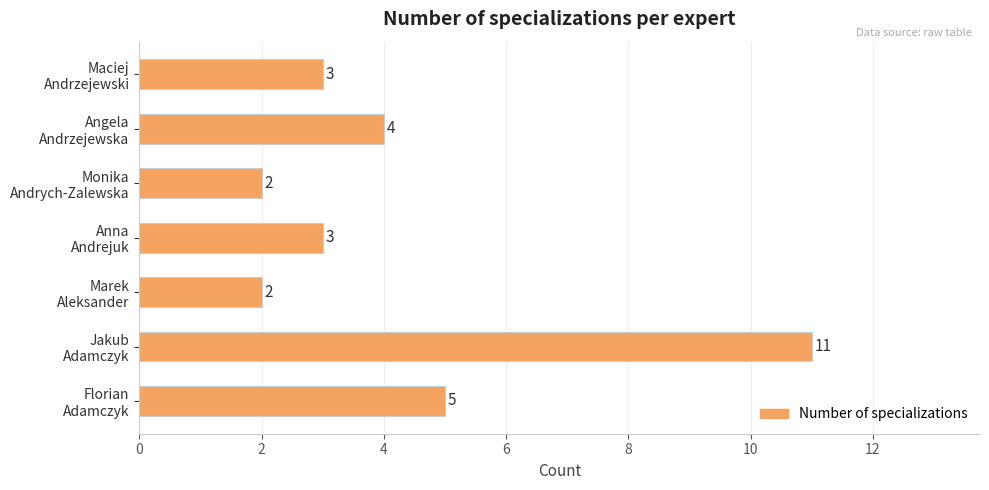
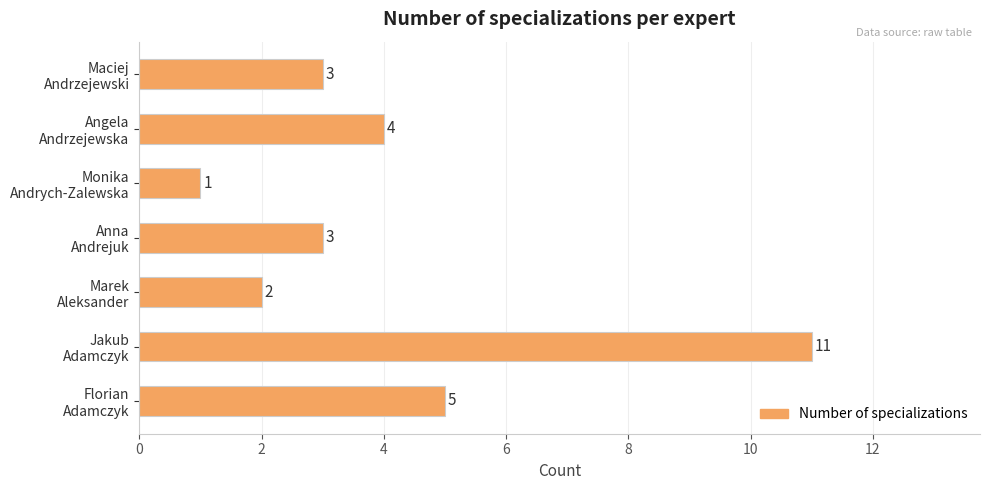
  {
    "Maciej Andrzejewski": 3,
    "Angela Andrzejewska": 4,
-   "Monika Andrych-Zalewska": 2,
+   "Monika Andrych-Zalewska": 1,
    "Anna Andrejuk": 3,
    "Marek Aleksander": 2,
    "Jakub Adamczyk": 11,
    "Florian Adamczyk": 5
  }
